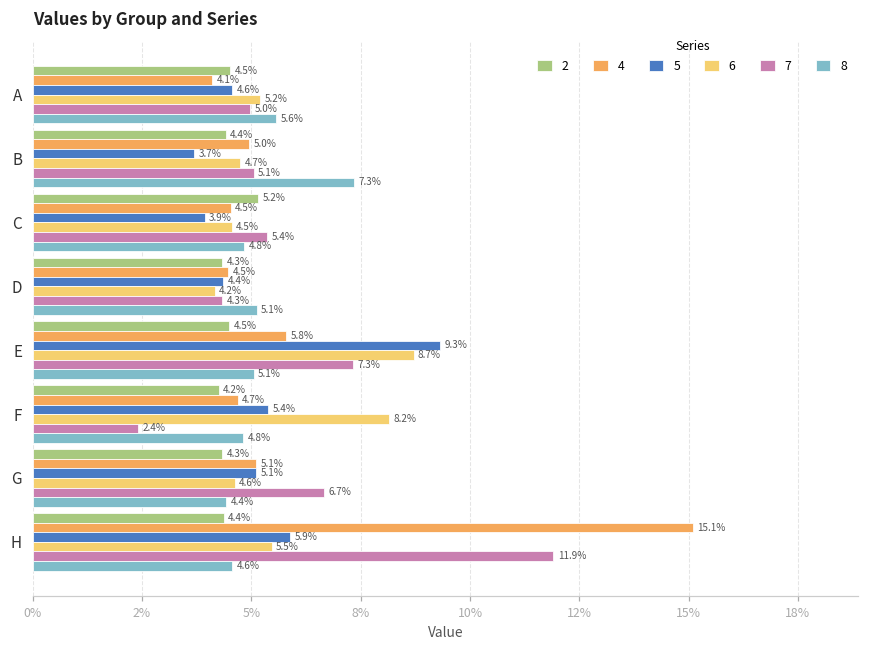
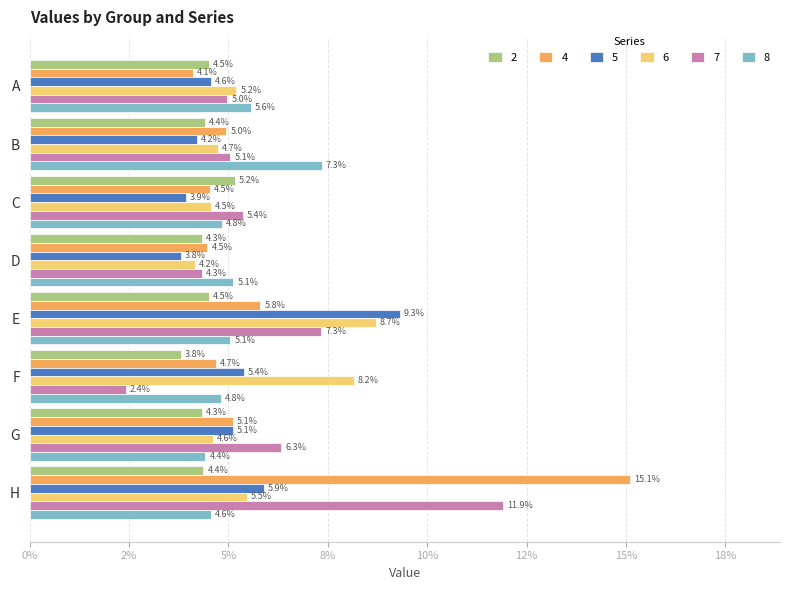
  {
    "2": {
      "A": "4.5%",
      "B": "4.4%",
      "C": "5.2%",
      "D": "4.3%",
      "E": "4.5%",
-     "F": "4.2%",
+     "F": "3.8%",
      "G": "4.3%",
      "H": "4.4%"
    },
    "5": {
      "A": "4.6%",
-     "B": "3.7%",
+     "B": "4.2%",
      "C": "3.9%",
-     "D": "4.4%",
+     "D": "3.8%",
      "E": "9.3%",
      "F": "5.4%",
      "G": "5.1%",
      "H": "5.9%"
    },
    "7": {
      "A": "5.0%",
      "B": "5.1%",
      "C": "5.4%",
      "D": "4.3%",
      "E": "7.3%",
      "F": "2.4%",
-     "G": "6.7%",
+     "G": "6.3%",
      "H": "11.9%"
    },
    "8": {
      "A": "5.6%",
      "B": "7.3%",
      "C": "4.8%",
      "D": "5.1%",
      "E": "5.1%",
      "F": "4.8%",
      "G": "4.4%",
      "H": "4.6%"
    }
  }
